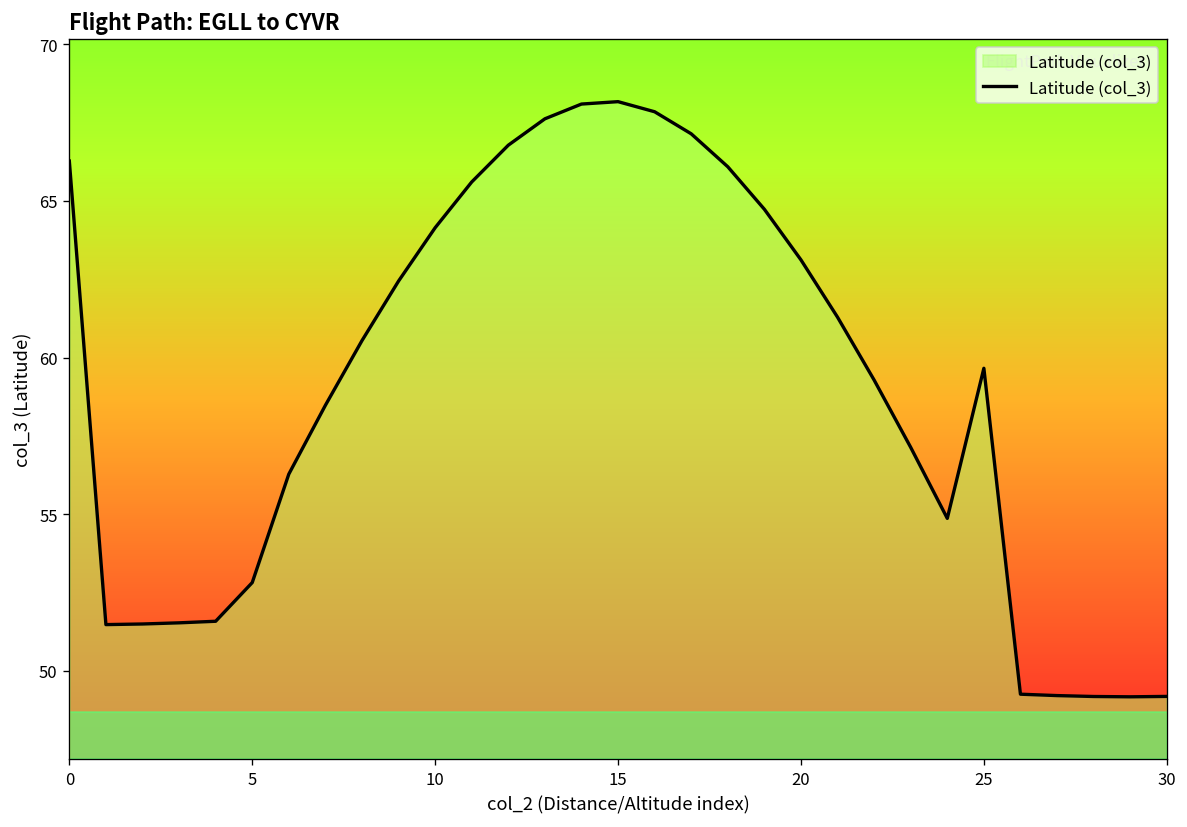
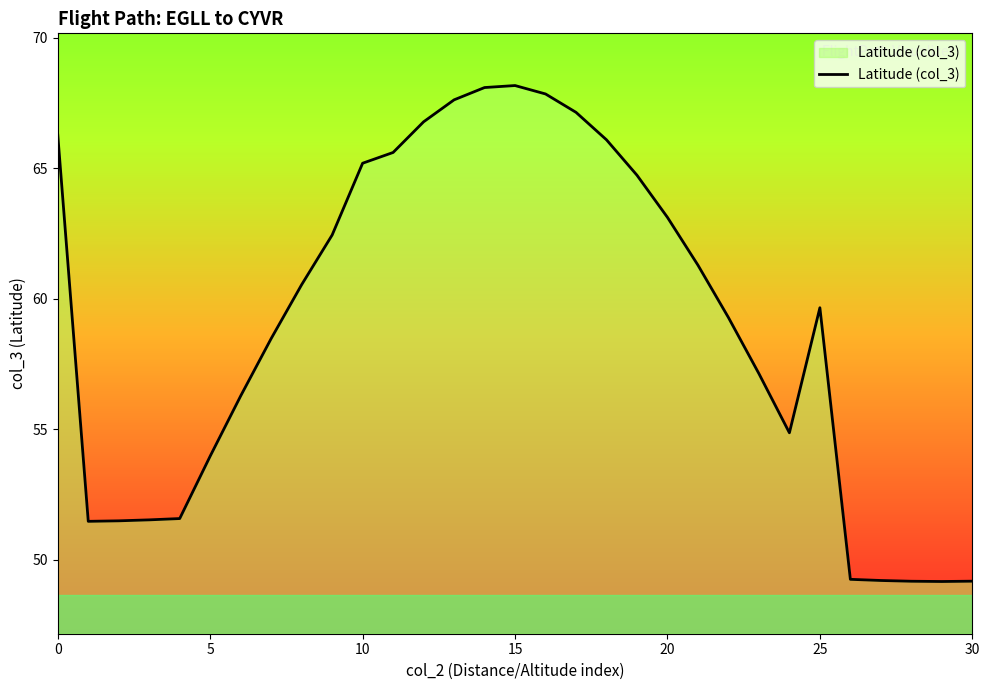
  {
    "0": 66.3,
-   "5": 52.8,
-   "10": 64.1,
+   "5": 54.0,
+   "10": 65.2,
    "15": 68.2,
    "20": 63.1,
    "25": 59.7,
    "30": 49.2
  }
